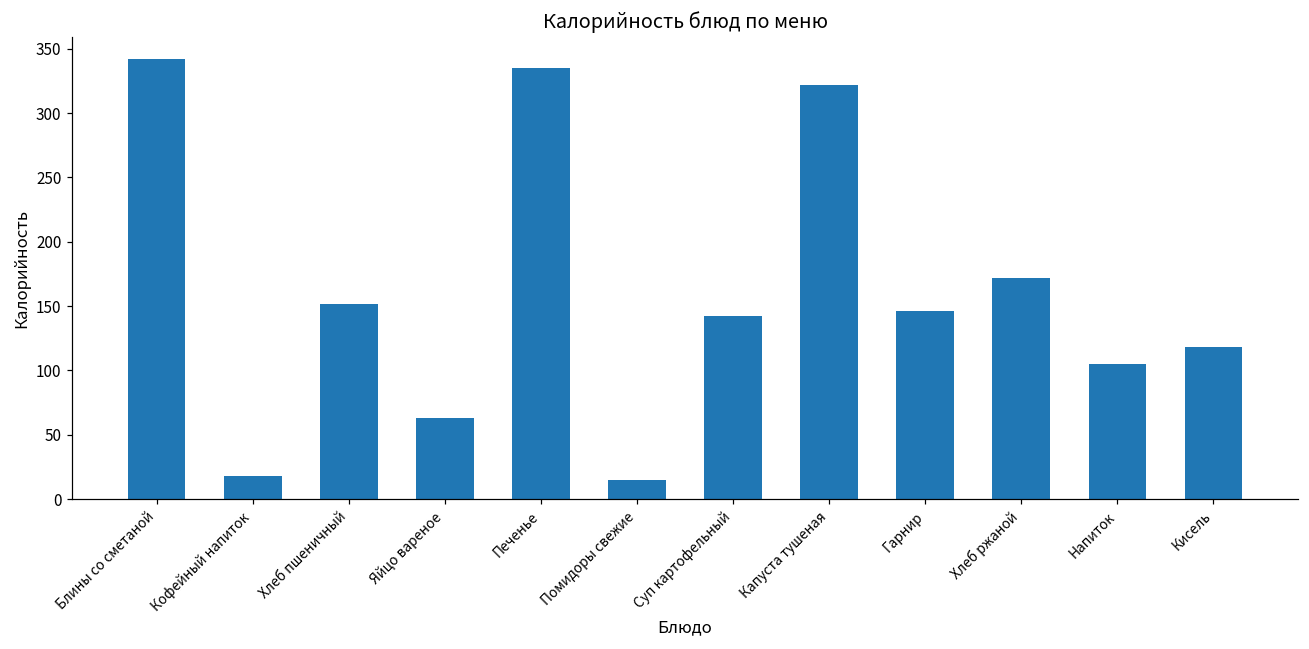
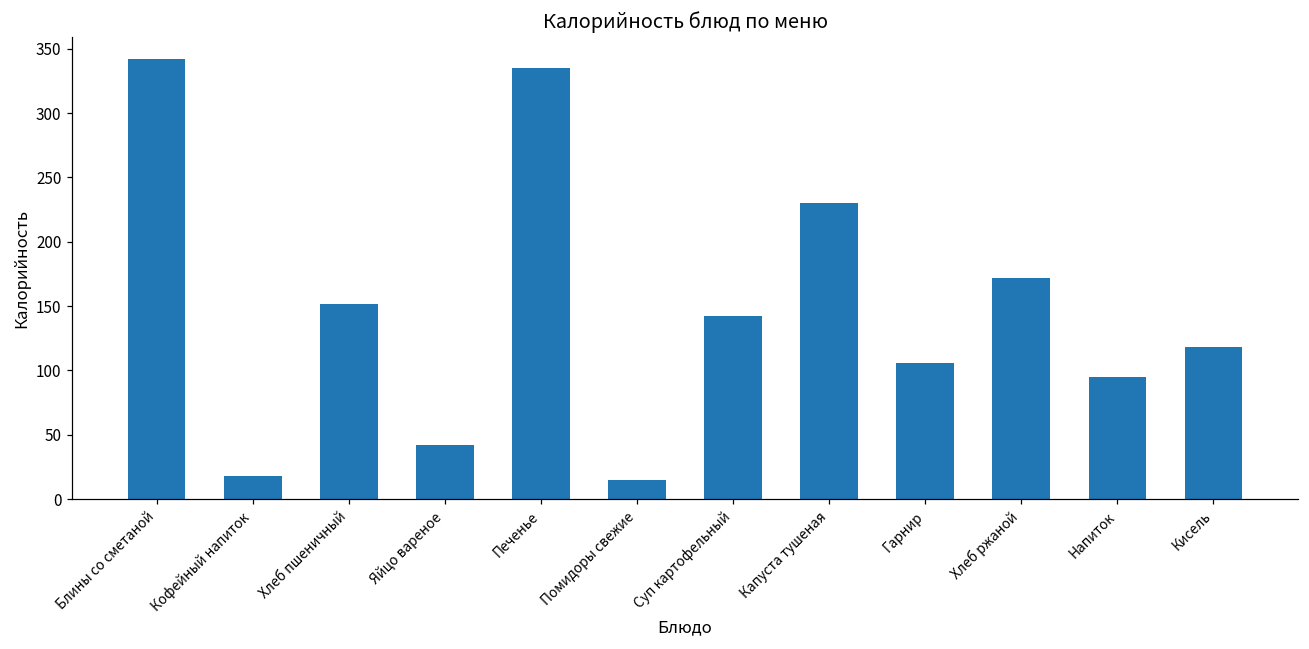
  {
    "Блины со сметаной": 342,
    "Кофейный напиток": 18,
    "Хлеб пшеничный": 152,
-   "Яйцо вареное": 63,
+   "Яйцо вареное": 42,
    "Печенье": 335,
    "Помидоры свежие": 15,
    "Суп картофельный": 142,
-   "Капуста тушеная": 322,
-   "Гарнир": 146,
+   "Капуста тушеная": 230,
+   "Гарнир": 106,
    "Хлеб ржаной": 172,
-   "Напиток": 105,
+   "Напиток": 95,
    "Кисель": 118
  }
